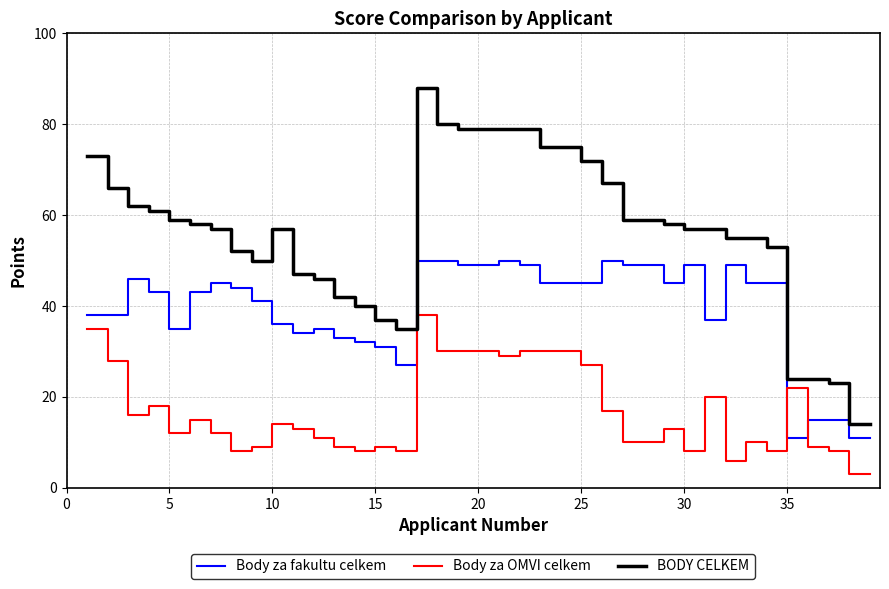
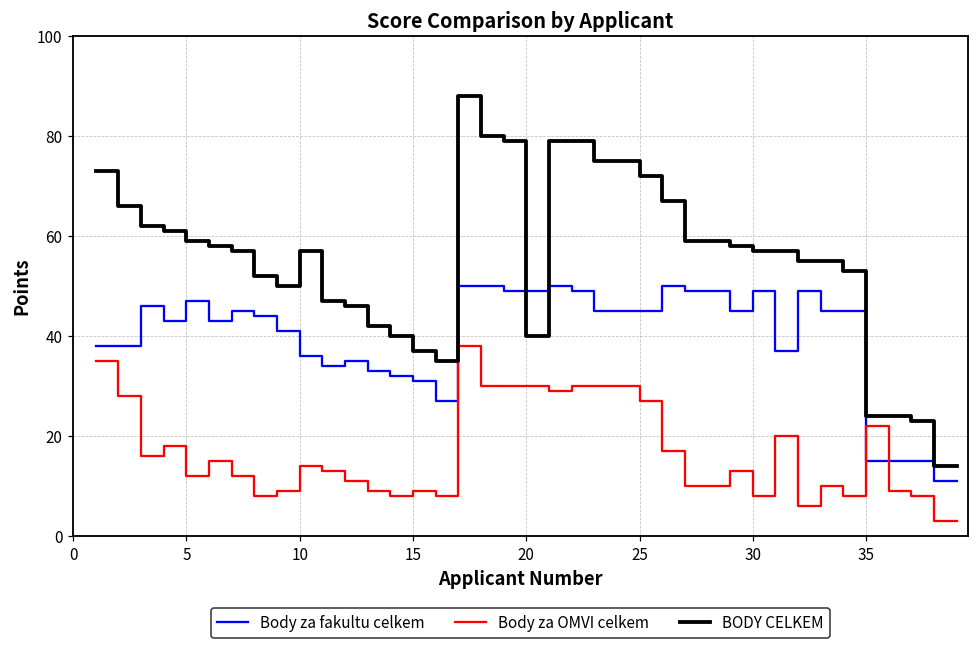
  {
    "Body za fakultu celkem": {
-     "5": 35,
+     "5": 47,
      "10": 36,
      "15": 31,
      "20": 49,
      "25": 45,
      "30": 49,
-     "35": 11
+     "35": 15
    },
    "Body za OMVI celkem": {
      "5": 12,
      "10": 14,
      "15": 9,
      "20": 30,
      "25": 27,
      "30": 8,
      "35": 22
    },
    "BODY CELKEM": {
      "5": 59,
      "10": 57,
      "15": 37,
-     "20": 79,
+     "20": 40,
      "25": 72,
      "30": 57,
      "35": 24
    }
  }
